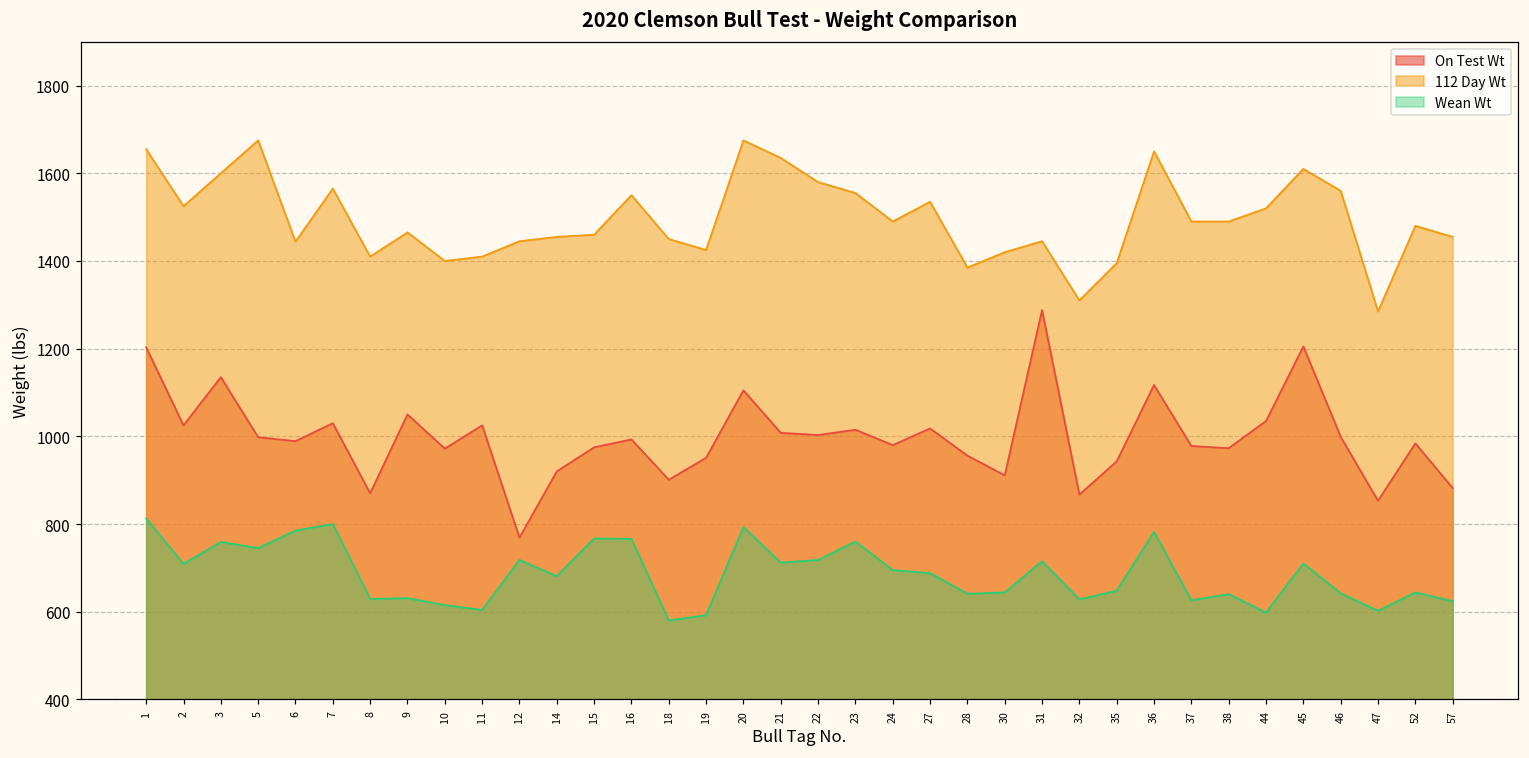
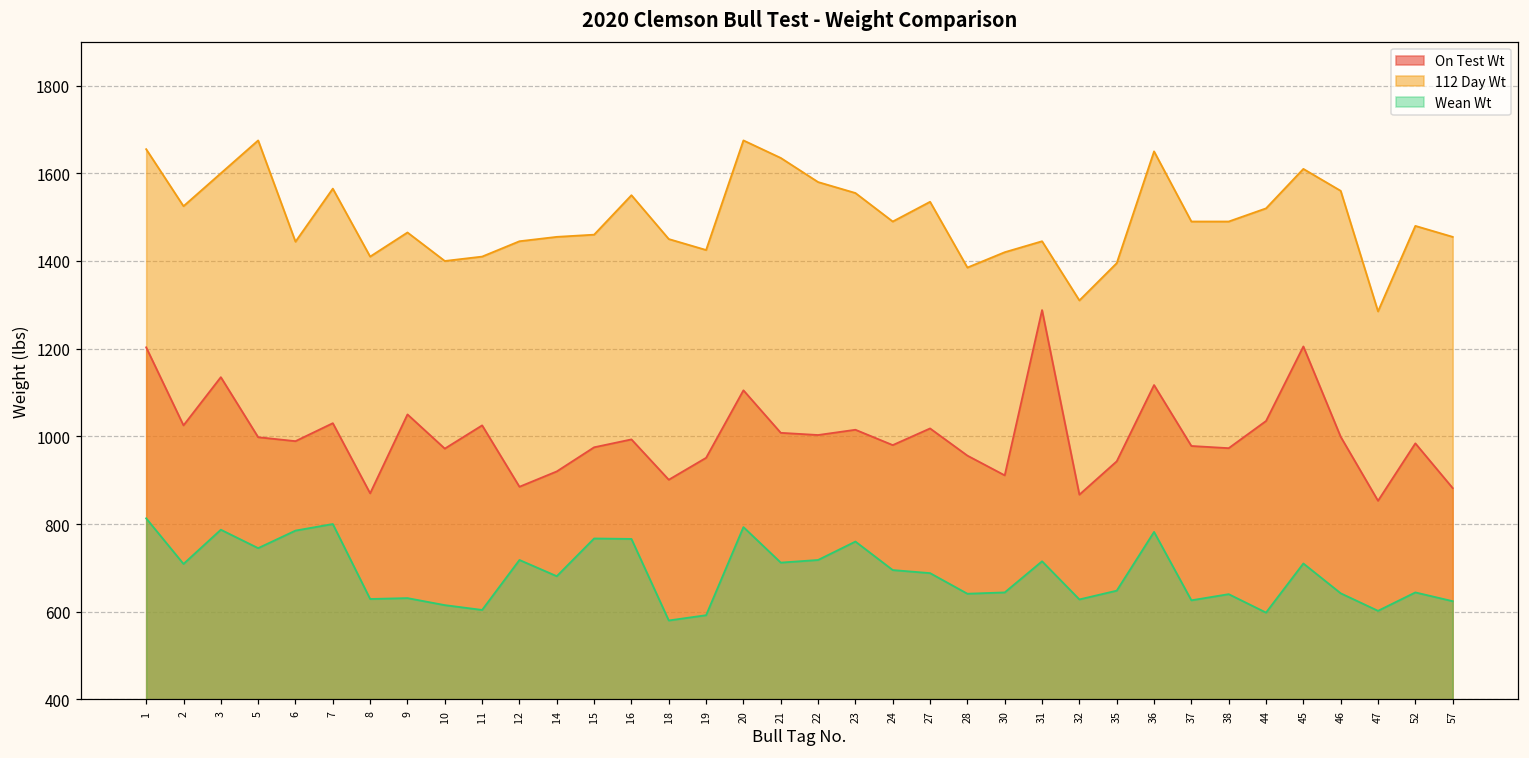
  {
    "On Test Wt": {
      "1": 1200,
      "2": 1030,
      "3": 1140,
      "5": 1000,
      "6": 990,
      "7": 1030,
      "8": 870,
      "9": 1050,
      "10": 970,
      "11": 1030,
-     "12": 770,
+     "12": 890,
      "14": 920,
      "15": 980,
      "16": 990,
      "18": 900,
      "19": 950,
      "20": 1110,
      "21": 1010,
      "22": 1000,
      "23": 1020,
      "24": 980,
      "27": 1020,
      "28": 960,
      "30": 910,
      "31": 1290,
      "32": 870,
      "35": 940,
      "36": 1120,
      "37": 980,
      "38": 970,
      "44": 1040,
      "45": 1210,
      "46": 1000,
      "47": 850,
      "52": 980,
      "57": 880
    },
    "112 Day Wt": {
      "1": 1660,
      "2": 1530,
      "3": 1600,
      "5": 1680,
      "6": 1440,
      "7": 1570,
      "8": 1410,
      "9": 1470,
      "10": 1400,
      "11": 1410,
      "12": 1450,
      "14": 1460,
      "15": 1460,
      "16": 1550,
      "18": 1450,
      "19": 1430,
      "20": 1680,
      "21": 1640,
      "22": 1580,
      "23": 1560,
      "24": 1490,
      "27": 1540,
      "28": 1390,
      "30": 1420,
      "31": 1450,
      "32": 1310,
      "35": 1400,
      "36": 1650,
      "37": 1490,
      "38": 1490,
      "44": 1520,
      "45": 1610,
      "46": 1560,
      "47": 1290,
      "52": 1480,
      "57": 1460
    },
    "Wean Wt": {
      "1": 810,
      "2": 710,
-     "3": 760,
+     "3": 790,
      "5": 750,
      "6": 790,
      "7": 800,
      "8": 630,
      "9": 630,
      "10": 620,
      "11": 600,
      "12": 720,
      "14": 680,
      "15": 770,
      "16": 770,
      "18": 580,
      "19": 590,
      "20": 790,
      "21": 710,
      "22": 720,
      "23": 760,
      "24": 700,
      "27": 690,
      "28": 640,
      "30": 640,
      "31": 720,
      "32": 630,
      "35": 650,
      "36": 780,
      "37": 630,
      "38": 640,
      "44": 600,
      "45": 710,
      "46": 640,
      "47": 600,
      "52": 640,
      "57": 620
    }
  }
